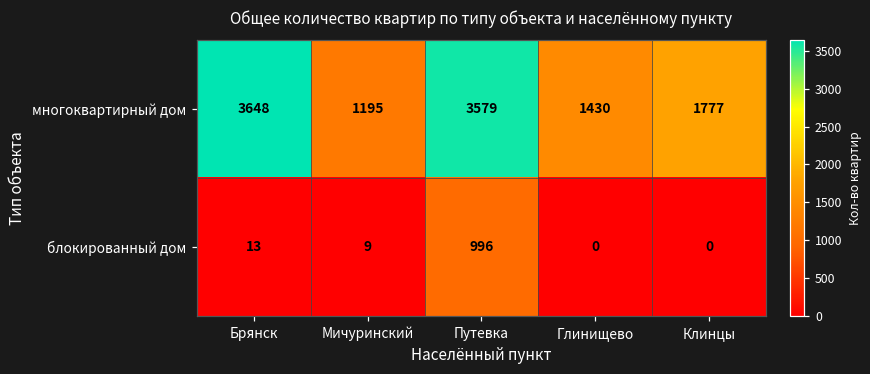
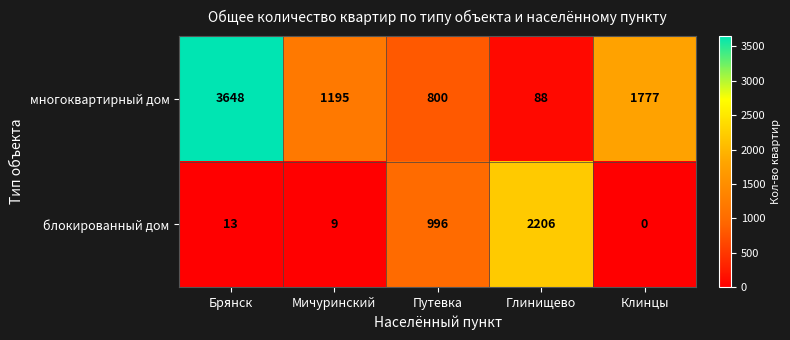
  {
    "многоквартирный дом": {
      "Брянск": 3648,
      "Мичуринский": 1195,
-     "Путевка": 3579,
-     "Глинищево": 1430,
+     "Путевка": 800,
+     "Глинищево": 88,
      "Клинцы": 1777
    },
    "блокированный дом": {
      "Брянск": 13,
      "Мичуринский": 9,
      "Путевка": 996,
-     "Глинищево": 0,
+     "Глинищево": 2206,
      "Клинцы": 0
    }
  }
